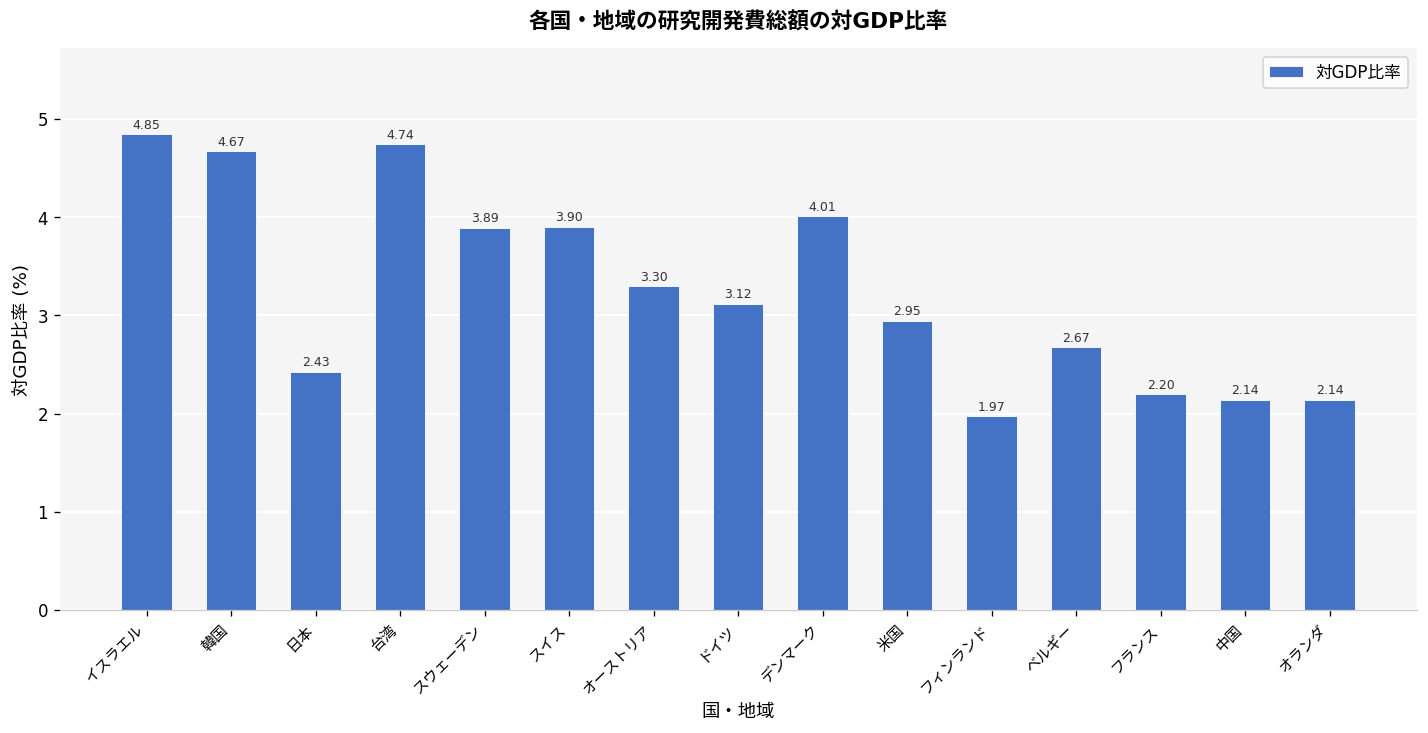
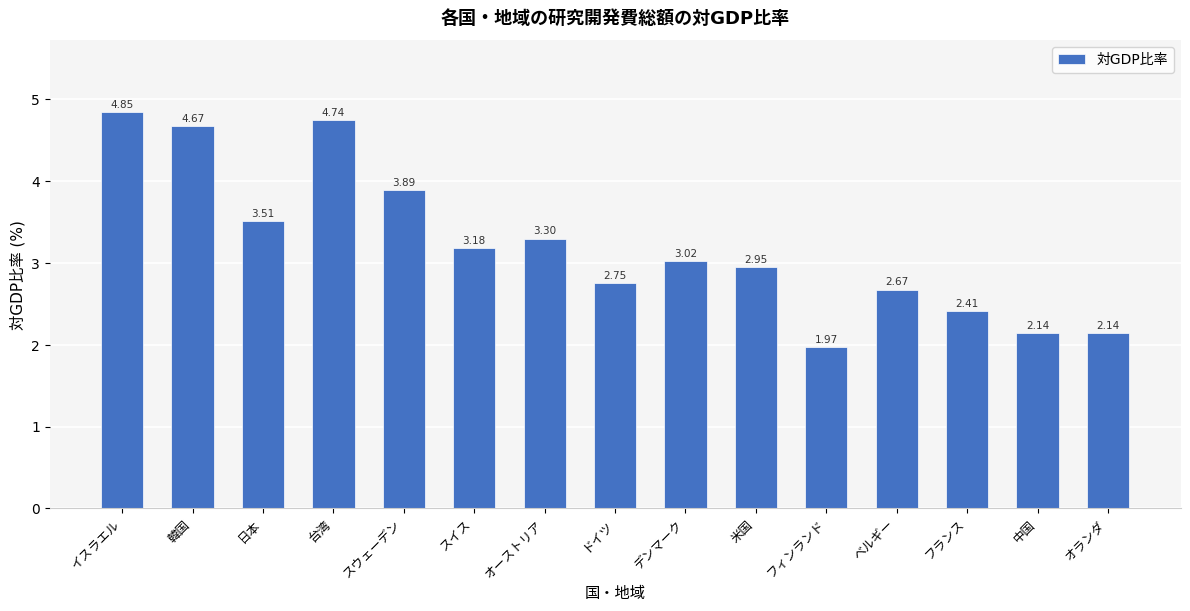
  {
    "イスラエル": 4.85,
    "韓国": 4.67,
-   "日本": 2.43,
+   "日本": 3.51,
    "台湾": 4.74,
    "スウェーデン": 3.89,
-   "スイス": 3.90,
+   "スイス": 3.18,
    "オーストリア": 3.30,
-   "ドイツ": 3.12,
-   "デンマーク": 4.01,
+   "ドイツ": 2.75,
+   "デンマーク": 3.02,
    "米国": 2.95,
    "フィンランド": 1.97,
    "ベルギー": 2.67,
-   "フランス": 2.20,
+   "フランス": 2.41,
    "中国": 2.14,
    "オランダ": 2.14
  }
